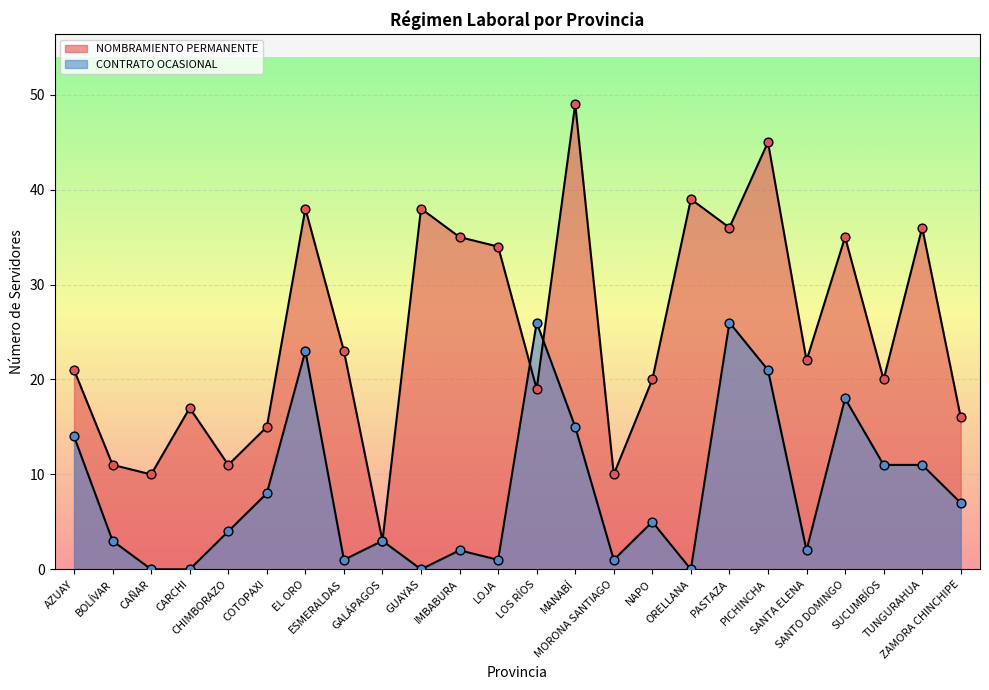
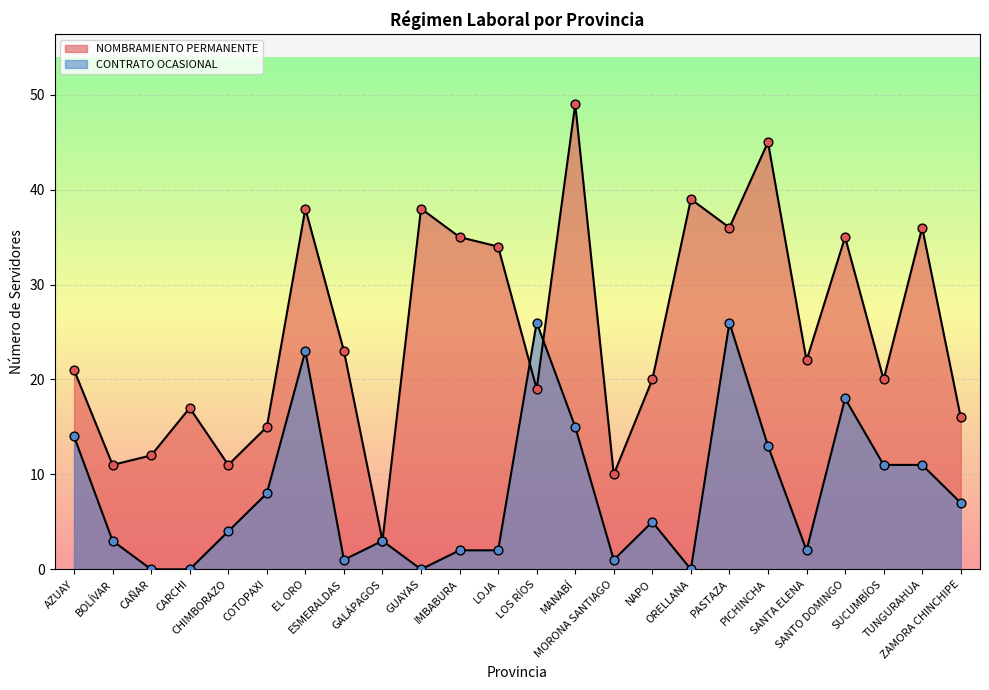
  {
    "NOMBRAMIENTO PERMANENTE": {
      "AZUAY": 21,
      "BOLÍVAR": 11,
-     "CAÑAR": 10,
+     "CAÑAR": 12,
      "CARCHI": 17,
      "CHIMBORAZO": 11,
      "COTOPAXI": 15,
      "EL ORO": 38,
      "ESMERALDAS": 23,
      "GUAYAS": 38,
      "IMBABURA": 35,
      "LOJA": 34,
      "LOS RÍOS": 19,
      "MANABÍ": 49,
      "MORONA SANTIAGO": 10,
      "NAPO": 20,
      "ORELLANA": 39,
      "PASTAZA": 36,
      "PICHINCHA": 45,
      "SANTA ELENA": 22,
      "SANTO DOMINGO": 35,
      "SUCUMBÍOS": 20,
      "TUNGURAHUA": 36,
      "ZAMORA CHINCHIPE": 16
    },
    "CONTRATO OCASIONAL": {
      "AZUAY": 14,
      "BOLÍVAR": 3,
      "CAÑAR": 0,
      "CARCHI": 0,
      "CHIMBORAZO": 4,
      "COTOPAXI": 8,
      "EL ORO": 23,
      "ESMERALDAS": 1,
      "GUAYAS": 0,
      "IMBABURA": 2,
-     "LOJA": 1,
+     "LOJA": 2,
      "LOS RÍOS": 26,
      "MANABÍ": 15,
      "MORONA SANTIAGO": 1,
      "NAPO": 5,
      "ORELLANA": 0,
      "PASTAZA": 26,
-     "PICHINCHA": 21,
+     "PICHINCHA": 13,
      "SANTA ELENA": 2,
      "SANTO DOMINGO": 18,
      "SUCUMBÍOS": 11,
      "TUNGURAHUA": 11,
      "ZAMORA CHINCHIPE": 7
    }
  }
